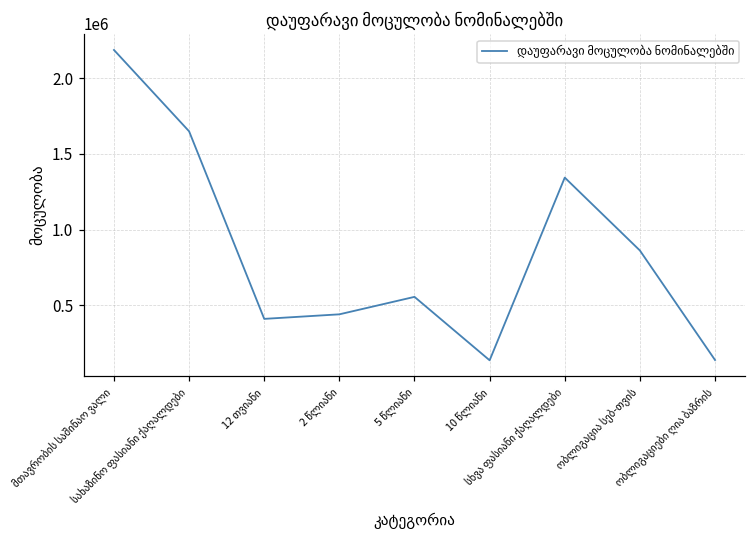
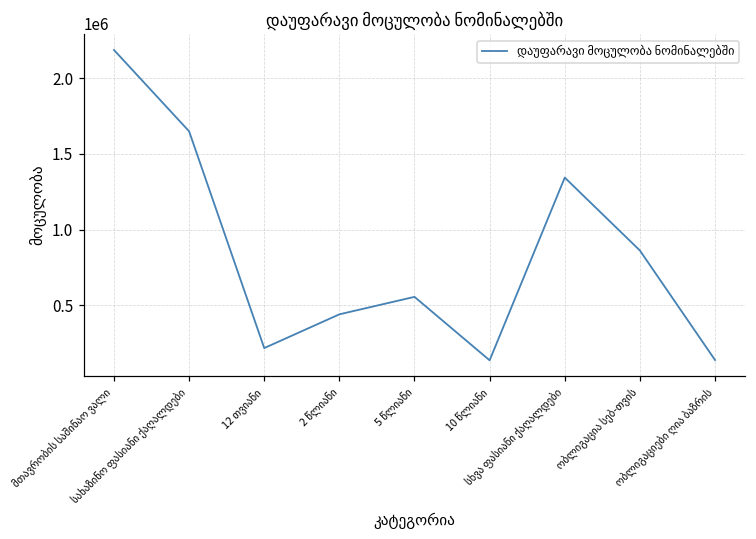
  {
    "მთავრობის საშინაო ვალი": 2190000,
    "სახაზინო ფასიანი ქაღალდები": 1650000,
-   "12 თვიანი": 410000,
+   "12 თვიანი": 220000,
    "2 წლიანი": 440000,
    "5 წლიანი": 550000,
    "10 წლიანი": 140000,
    "სხვა ფასიანი ქაღალდები": 1340000,
    "ობლიგაცია სებ-თვის": 860000,
    "ობლიგაციები ღია ბაზრის": 140000
  }
